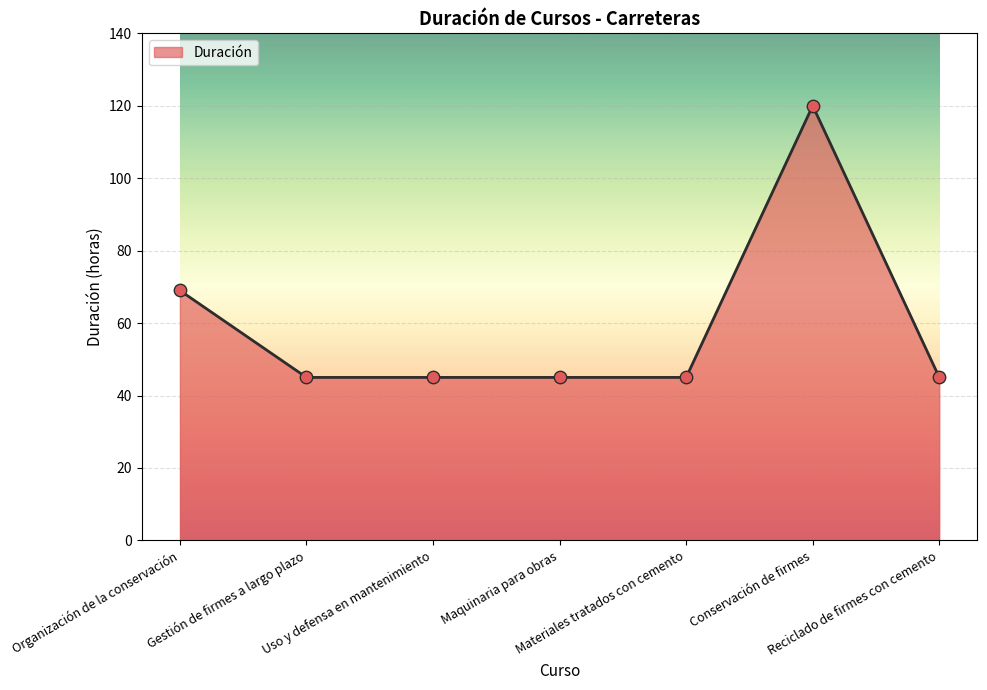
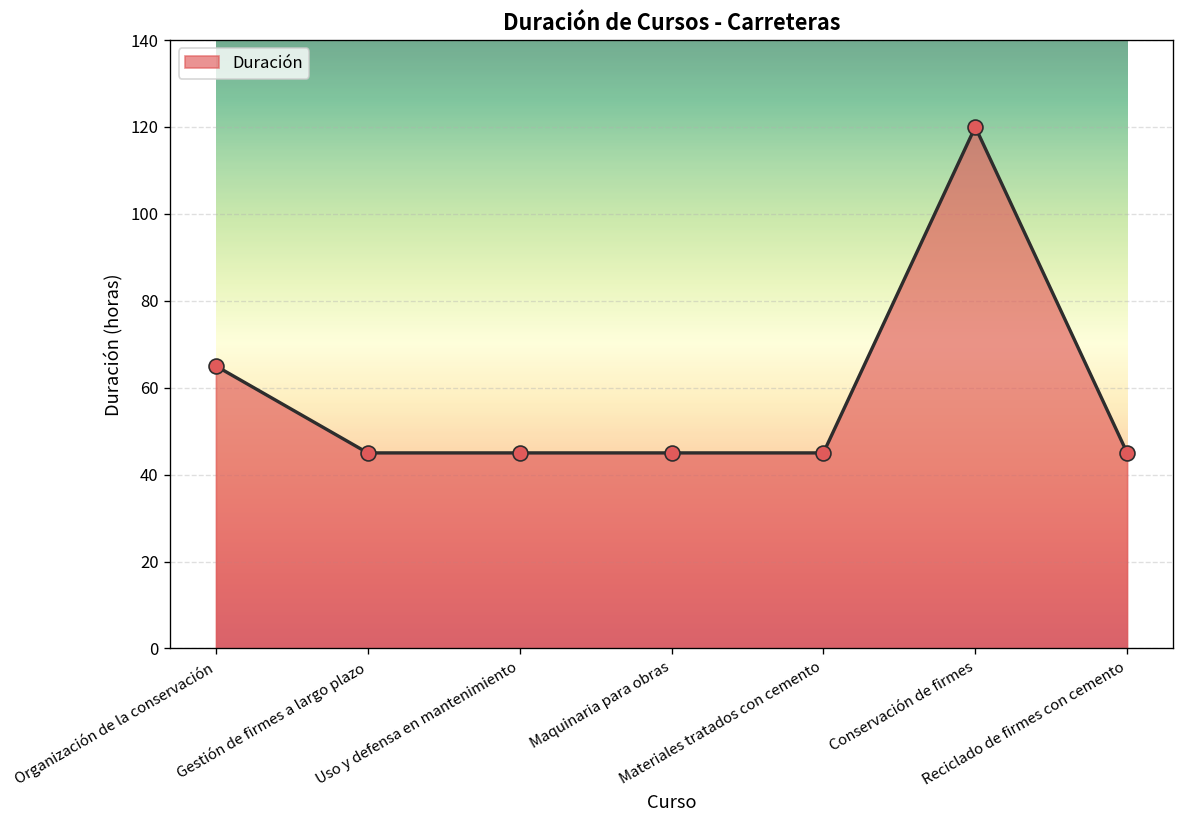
  {
-   "Organización de la conservación": 69,
+   "Organización de la conservación": 65,
    "Gestión de firmes a largo plazo": 45,
    "Uso y defensa en mantenimiento": 45,
    "Maquinaria para obras": 45,
    "Materiales tratados con cemento": 45,
    "Conservación de firmes": 120,
    "Reciclado de firmes con cemento": 45
  }
